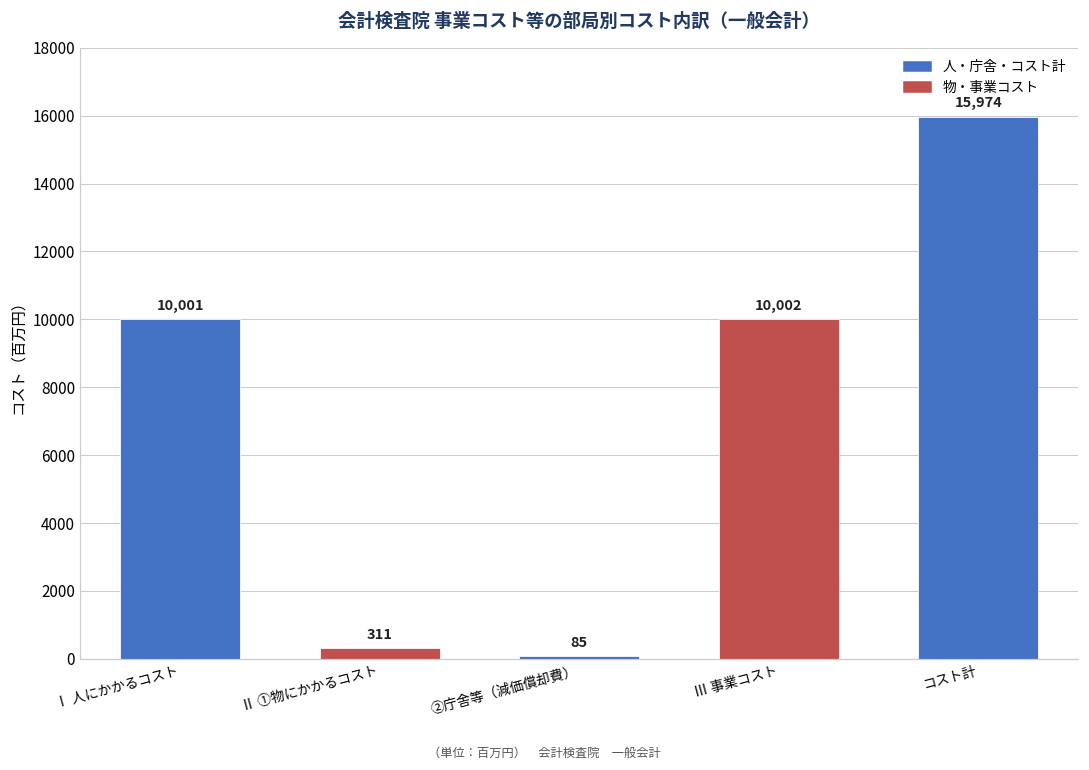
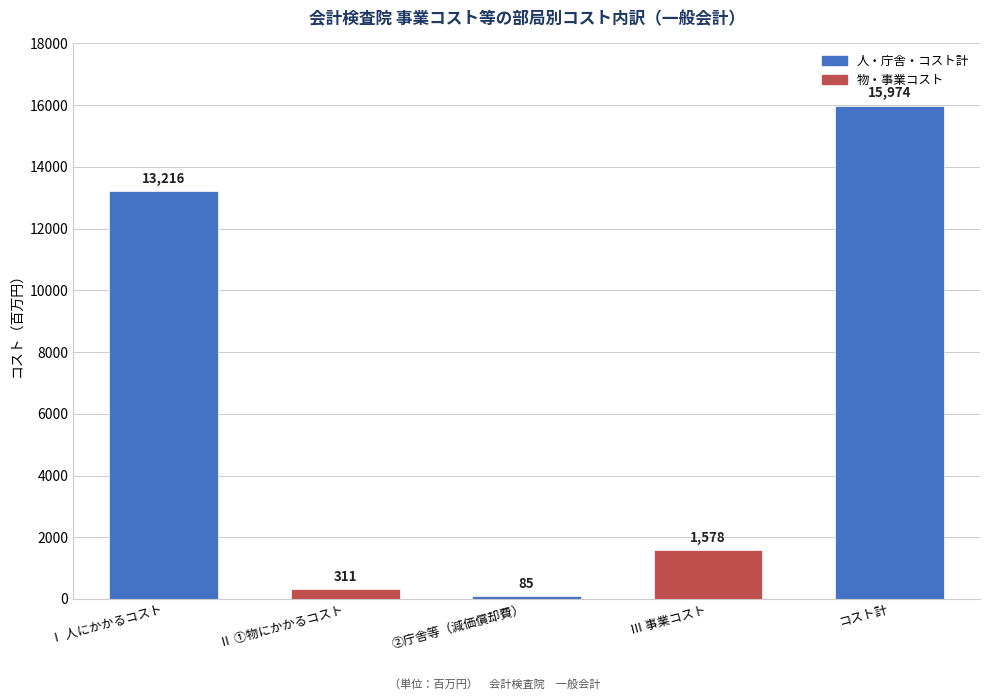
  {
-   "Ⅰ 人にかかるコスト": "10,001",
+   "Ⅰ 人にかかるコスト": "13,216",
    "Ⅱ ①物にかかるコスト": "311",
    "②庁舎等（減価償却費）": "85",
-   "Ⅲ 事業コスト": "10,002",
+   "Ⅲ 事業コスト": "1,578",
    "コスト計": "15,974"
  }
